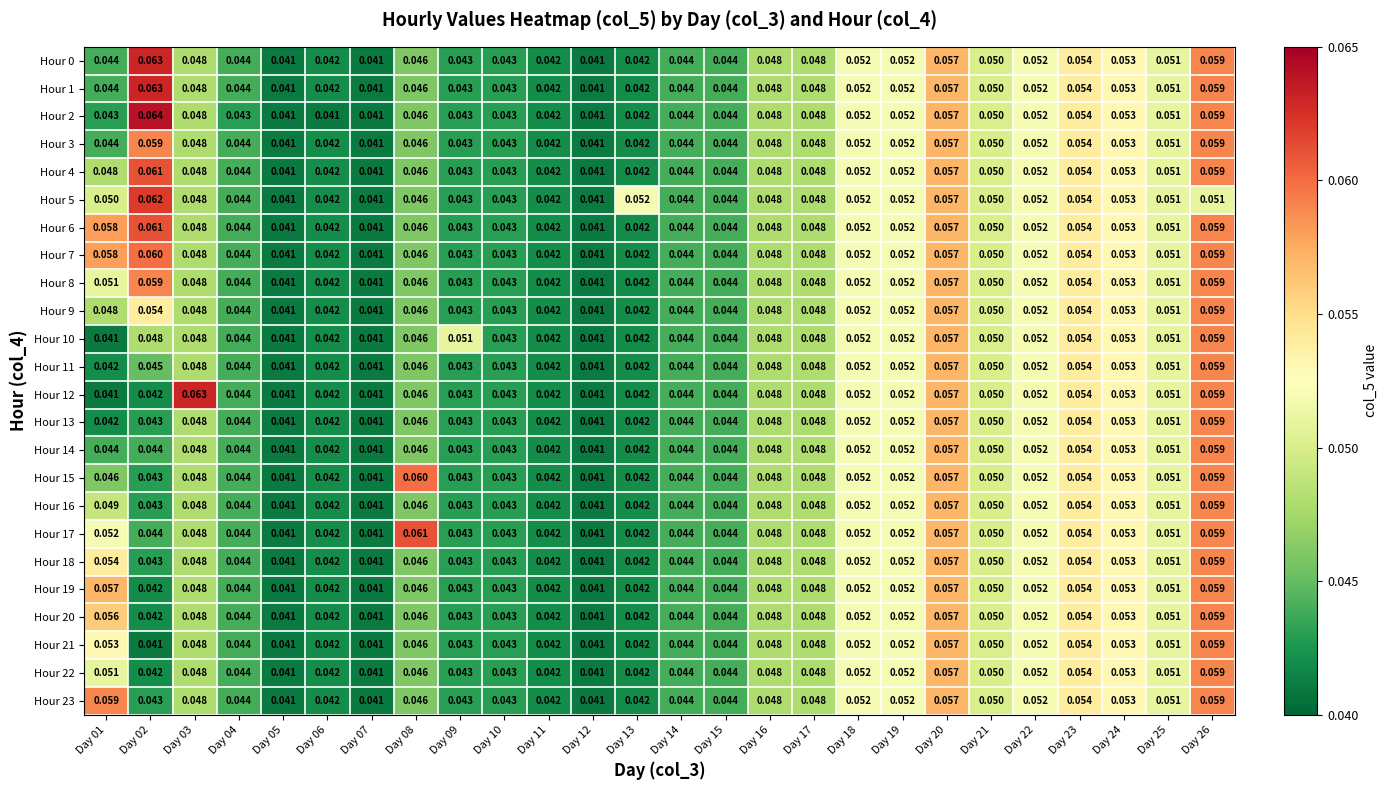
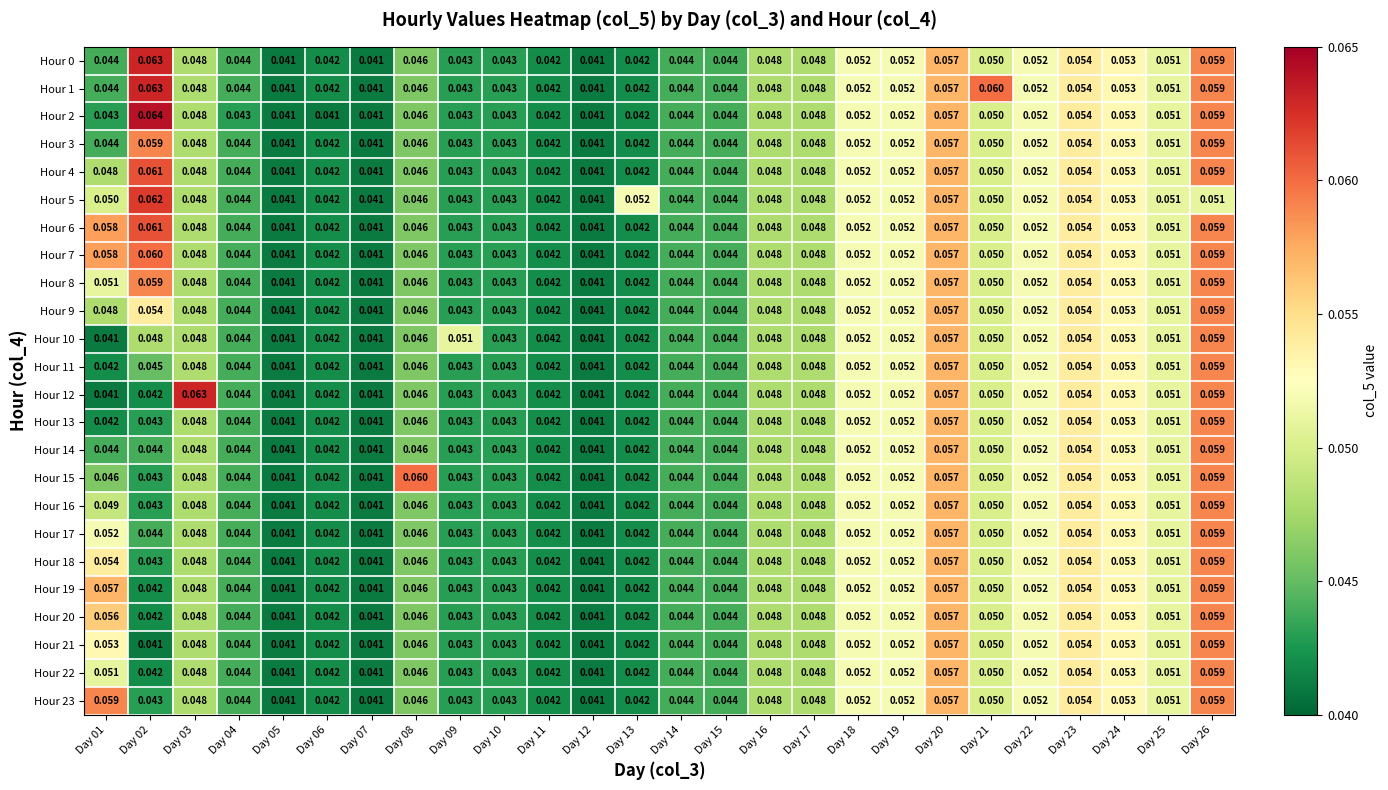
  {
    "Hour 1": {
      "Day 01": 0.044,
      "Day 02": 0.063,
      "Day 03": 0.048,
      "Day 04": 0.044,
      "Day 05": 0.041,
      "Day 06": 0.042,
      "Day 07": 0.041,
      "Day 08": 0.046,
      "Day 09": 0.043,
      "Day 10": 0.043,
      "Day 11": 0.042,
      "Day 12": 0.041,
      "Day 13": 0.042,
      "Day 14": 0.044,
      "Day 15": 0.044,
      "Day 16": 0.048,
      "Day 17": 0.048,
      "Day 18": 0.052,
      "Day 19": 0.052,
      "Day 20": 0.057,
-     "Day 21": 0.050,
+     "Day 21": 0.060,
      "Day 22": 0.052,
      "Day 23": 0.054,
      "Day 24": 0.053,
      "Day 25": 0.051,
      "Day 26": 0.059
    },
    "Hour 17": {
      "Day 01": 0.052,
      "Day 02": 0.044,
      "Day 03": 0.048,
      "Day 04": 0.044,
      "Day 05": 0.041,
      "Day 06": 0.042,
      "Day 07": 0.041,
-     "Day 08": 0.061,
+     "Day 08": 0.046,
      "Day 09": 0.043,
      "Day 10": 0.043,
      "Day 11": 0.042,
      "Day 12": 0.041,
      "Day 13": 0.042,
      "Day 14": 0.044,
      "Day 15": 0.044,
      "Day 16": 0.048,
      "Day 17": 0.048,
      "Day 18": 0.052,
      "Day 19": 0.052,
      "Day 20": 0.057,
      "Day 21": 0.050,
      "Day 22": 0.052,
      "Day 23": 0.054,
      "Day 24": 0.053,
      "Day 25": 0.051,
      "Day 26": 0.059
    }
  }
